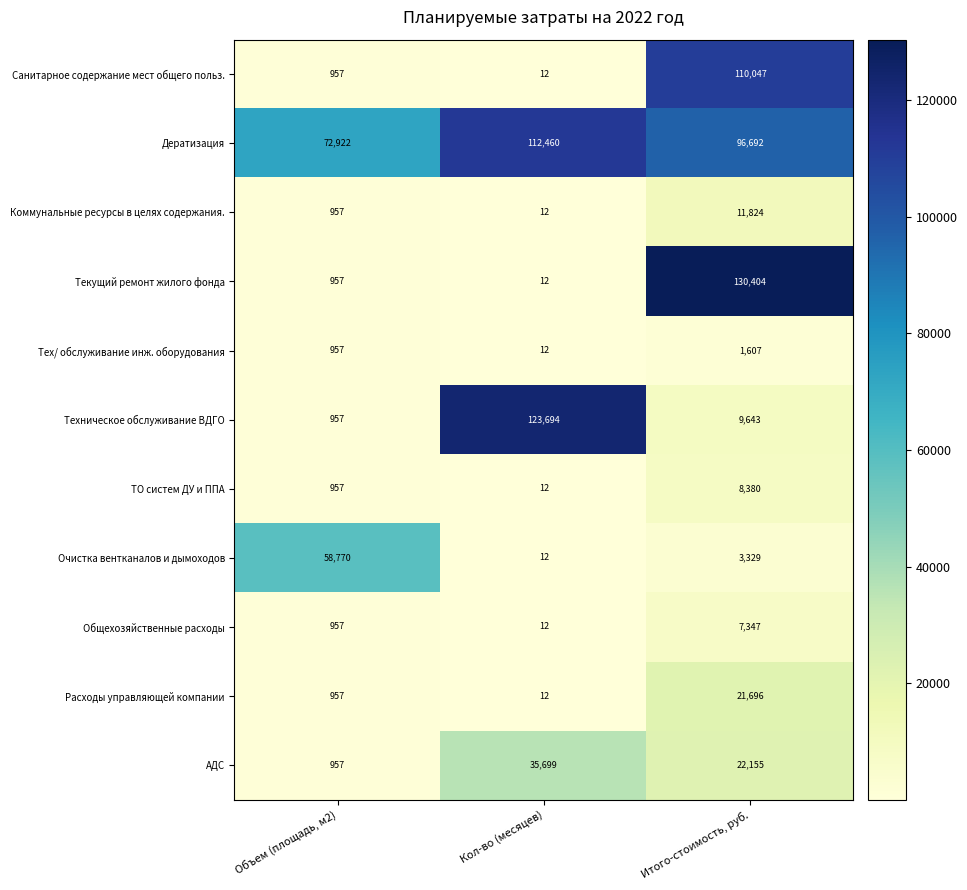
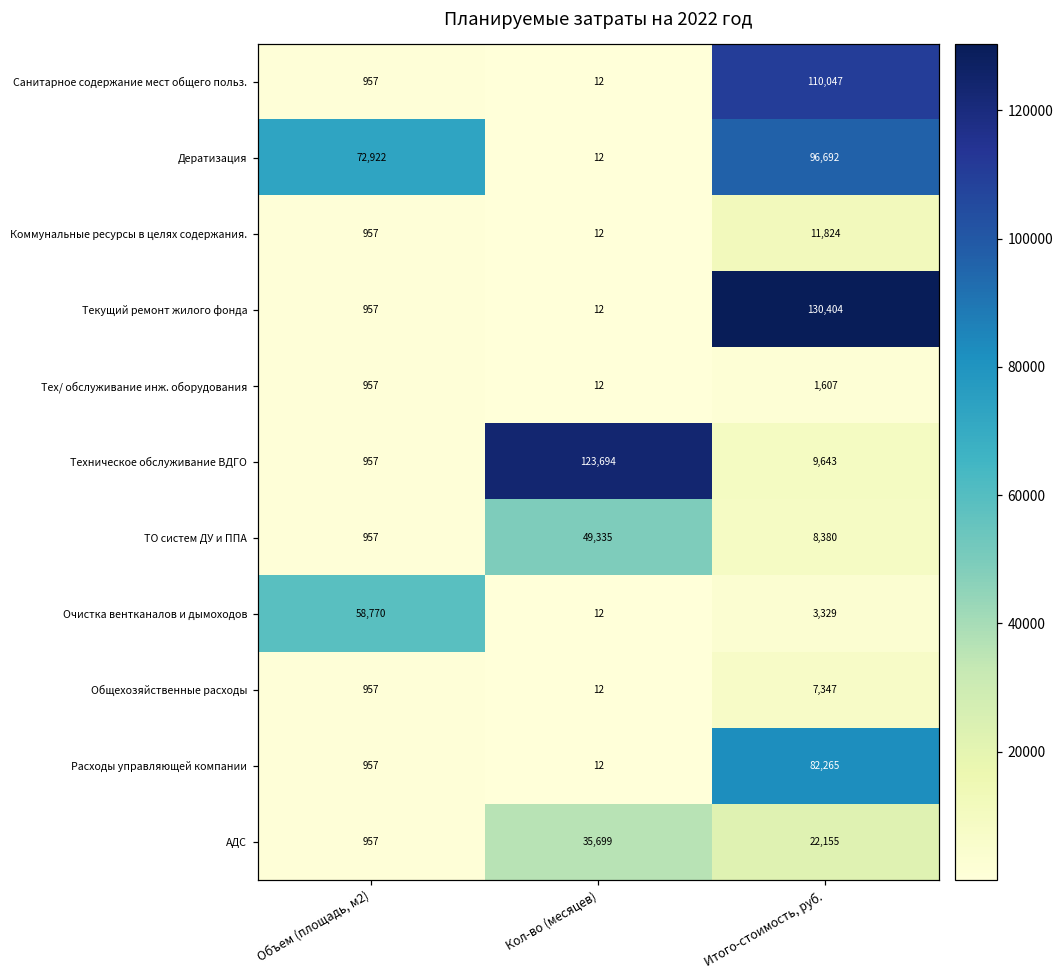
  {
    "Санитарное содержание мест общего польз.": {
      "Объем (площадь, м2)": "957",
      "Кол-во (месяцев)": "12",
      "Итого-стоимость, руб.": "110,047"
    },
    "Дератизация": {
      "Объем (площадь, м2)": "72,922",
-     "Кол-во (месяцев)": "112,460",
+     "Кол-во (месяцев)": "12",
      "Итого-стоимость, руб.": "96,692"
    },
    "Коммунальные ресурсы в целях содержания.": {
      "Объем (площадь, м2)": "957",
      "Кол-во (месяцев)": "12",
      "Итого-стоимость, руб.": "11,824"
    },
    "Текущий ремонт жилого фонда": {
      "Объем (площадь, м2)": "957",
      "Кол-во (месяцев)": "12",
      "Итого-стоимость, руб.": "130,404"
    },
    "Тех/ обслуживание инж. оборудования": {
      "Объем (площадь, м2)": "957",
      "Кол-во (месяцев)": "12",
      "Итого-стоимость, руб.": "1,607"
    },
    "Техническое обслуживание ВДГО": {
      "Объем (площадь, м2)": "957",
      "Кол-во (месяцев)": "123,694",
      "Итого-стоимость, руб.": "9,643"
    },
    "ТО систем ДУ и ППА": {
      "Объем (площадь, м2)": "957",
-     "Кол-во (месяцев)": "12",
+     "Кол-во (месяцев)": "49,335",
      "Итого-стоимость, руб.": "8,380"
    },
    "Очистка вентканалов и дымоходов": {
      "Объем (площадь, м2)": "58,770",
      "Кол-во (месяцев)": "12",
      "Итого-стоимость, руб.": "3,329"
    },
    "Общехозяйственные расходы": {
      "Объем (площадь, м2)": "957",
      "Кол-во (месяцев)": "12",
      "Итого-стоимость, руб.": "7,347"
    },
    "Расходы управляющей компании": {
      "Объем (площадь, м2)": "957",
      "Кол-во (месяцев)": "12",
-     "Итого-стоимость, руб.": "21,696"
+     "Итого-стоимость, руб.": "82,265"
    },
    "АДС": {
      "Объем (площадь, м2)": "957",
      "Кол-во (месяцев)": "35,699",
      "Итого-стоимость, руб.": "22,155"
    }
  }
